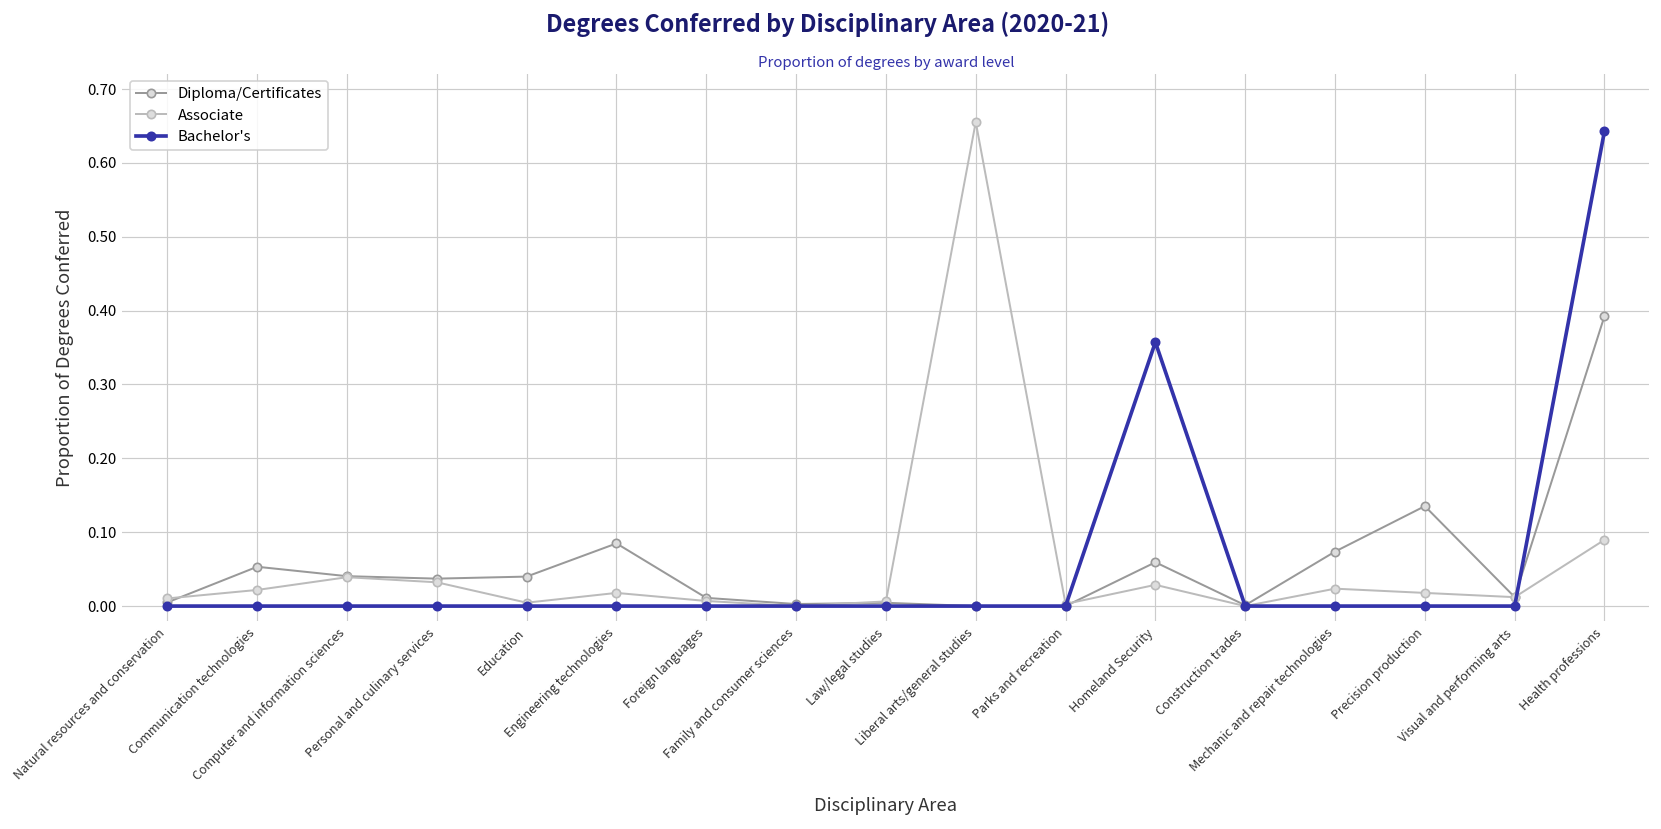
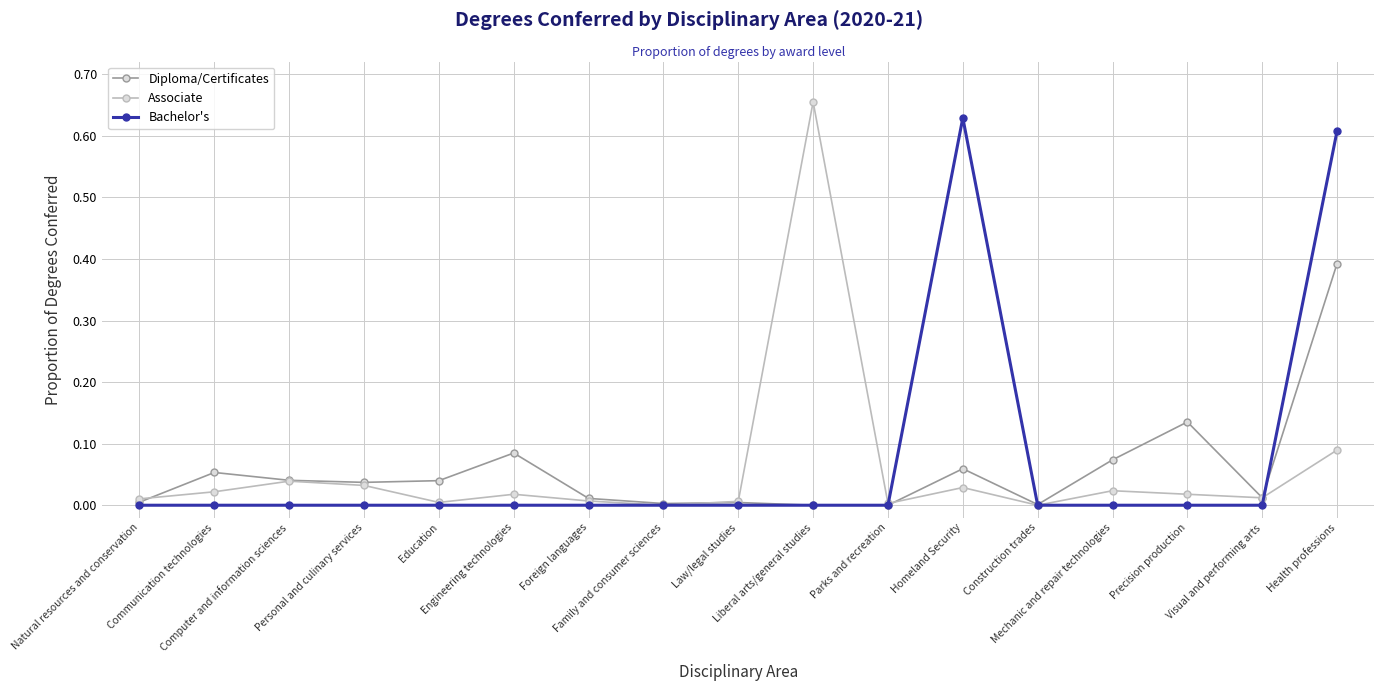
  {
    "Bachelor's": {
      "Natural resources and conservation": 0.00,
      "Communication technologies": 0.00,
      "Computer and information sciences": 0.00,
      "Personal and culinary services": 0.00,
      "Education": 0.00,
      "Engineering technologies": 0.00,
      "Foreign languages": 0.00,
      "Law/legal studies": 0.00,
-     "Homeland Security": 0.36,
+     "Homeland Security": 0.63,
      "Mechanic and repair technologies": 0.00,
      "Precision production": 0.00,
      "Visual and performing arts": 0.00,
-     "Health professions": 0.64
+     "Health professions": 0.61
    }
  }
